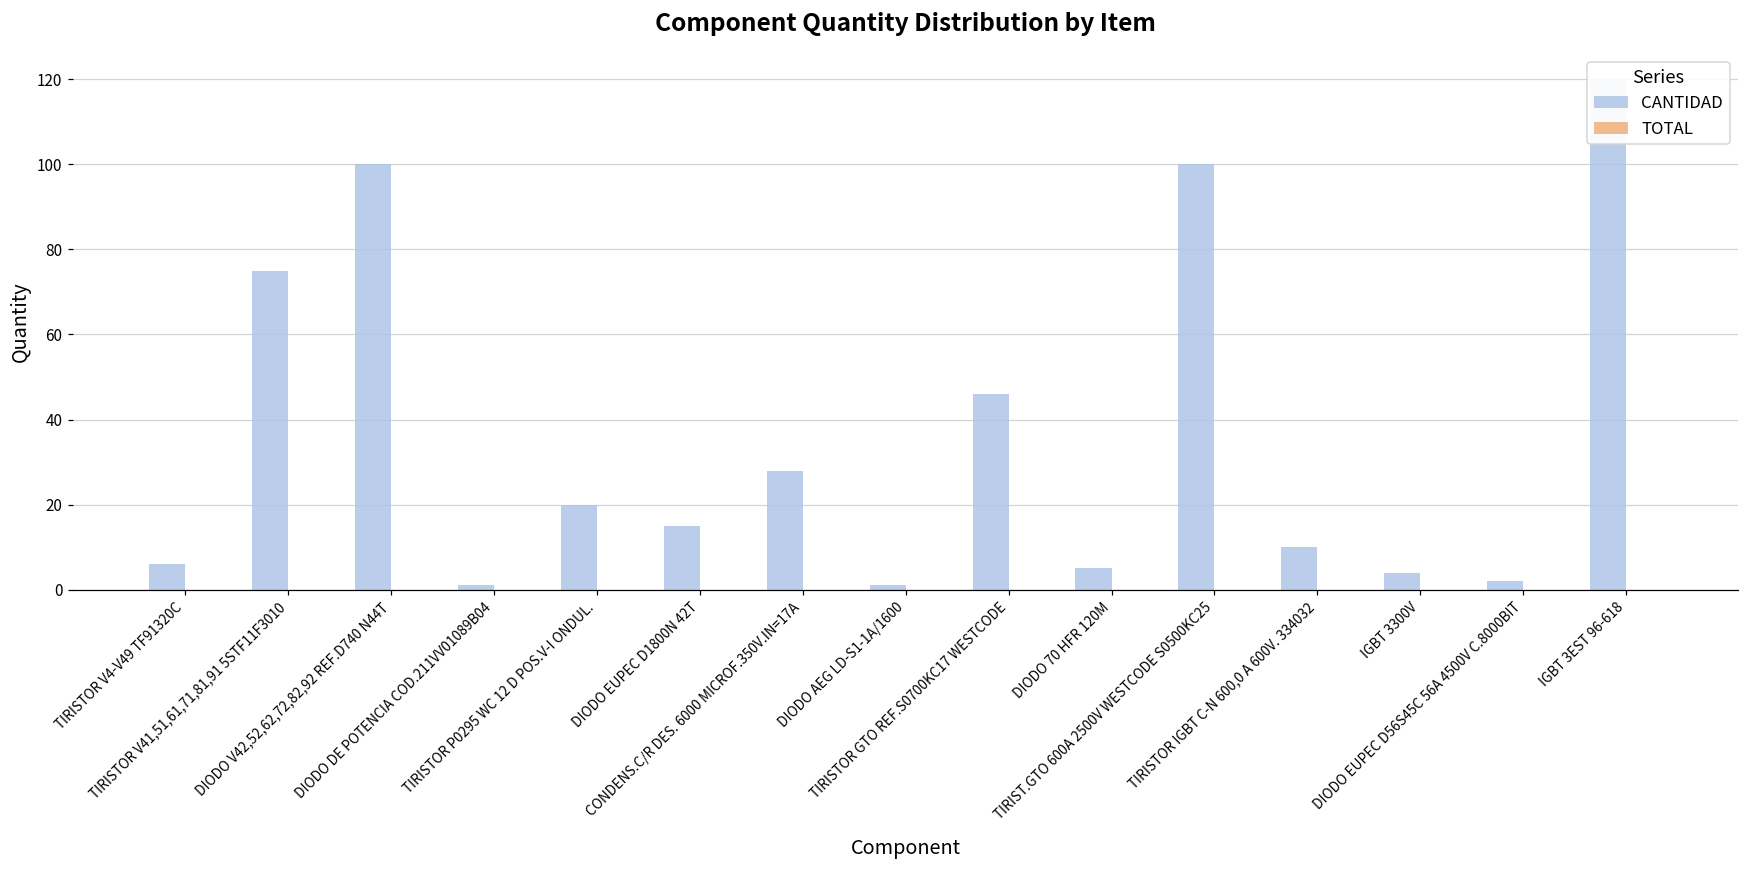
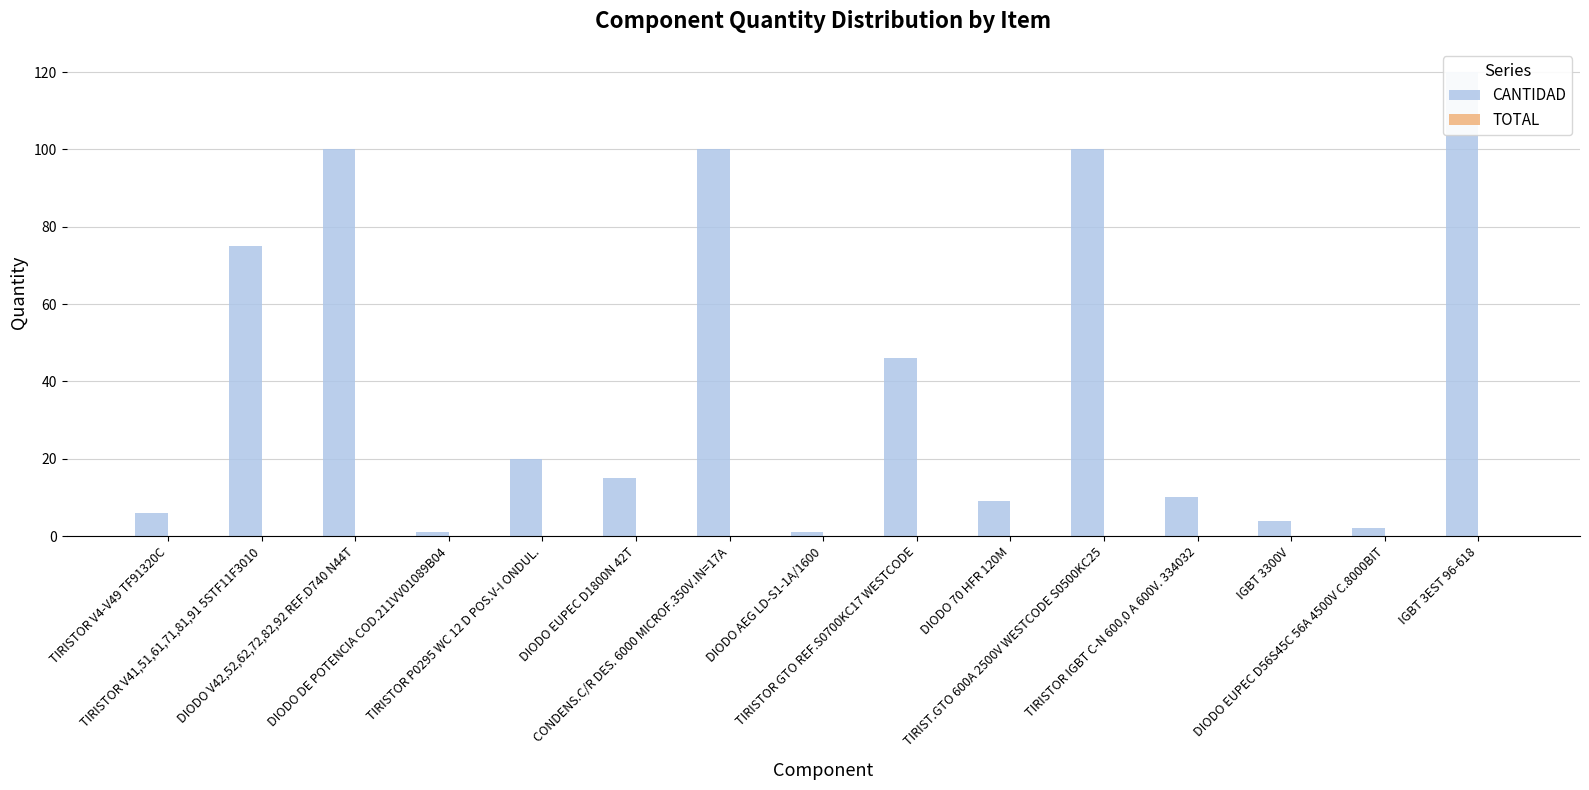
  {
    "CANTIDAD": {
      "TIRISTOR V4-V49 TF91320C": 6,
      "TIRISTOR V41,51,61,71,81,91 5STF11F3010": 75,
      "DIODO V42,52,62,72,82,92 REF.D740 N44T": 100,
      "DIODO DE POTENCIA COD.211VV01089B04": 1,
      "TIRISTOR P0295 WC 12 D POS.V-I ONDUL.": 20,
      "DIODO EUPEC D1800N 42T": 15,
-     "CONDENS.C/R DES. 6000 MICROF.350V.IN=17A": 28,
+     "CONDENS.C/R DES. 6000 MICROF.350V.IN=17A": 100,
      "DIODO AEG LD-S1-1A/1600": 1,
      "TIRISTOR GTO REF.S0700KC17 WESTCODE": 46,
-     "DIODO 70 HFR 120M": 5,
+     "DIODO 70 HFR 120M": 9,
      "TIRIST.GTO 600A 2500V WESTCODE S0500KC25": 100,
      "TIRISTOR IGBT C-N 600,0 A 600V. 334032": 10,
      "IGBT 3300V": 4,
      "DIODO EUPEC D56S45C 56A 4500V C.8000BIT": 2
    },
    "TOTAL": {
      "TIRISTOR V4-V49 TF91320C": 0,
      "TIRISTOR V41,51,61,71,81,91 5STF11F3010": 0,
      "DIODO V42,52,62,72,82,92 REF.D740 N44T": 0,
      "DIODO DE POTENCIA COD.211VV01089B04": 0,
      "TIRISTOR P0295 WC 12 D POS.V-I ONDUL.": 0,
      "DIODO EUPEC D1800N 42T": 0,
      "CONDENS.C/R DES. 6000 MICROF.350V.IN=17A": 0,
      "DIODO AEG LD-S1-1A/1600": 0,
      "TIRISTOR GTO REF.S0700KC17 WESTCODE": 0,
      "DIODO 70 HFR 120M": 0,
      "TIRIST.GTO 600A 2500V WESTCODE S0500KC25": 0,
      "TIRISTOR IGBT C-N 600,0 A 600V. 334032": 0,
      "IGBT 3300V": 0,
      "DIODO EUPEC D56S45C 56A 4500V C.8000BIT": 0,
      "IGBT 3EST 96-618": 0
    }
  }
